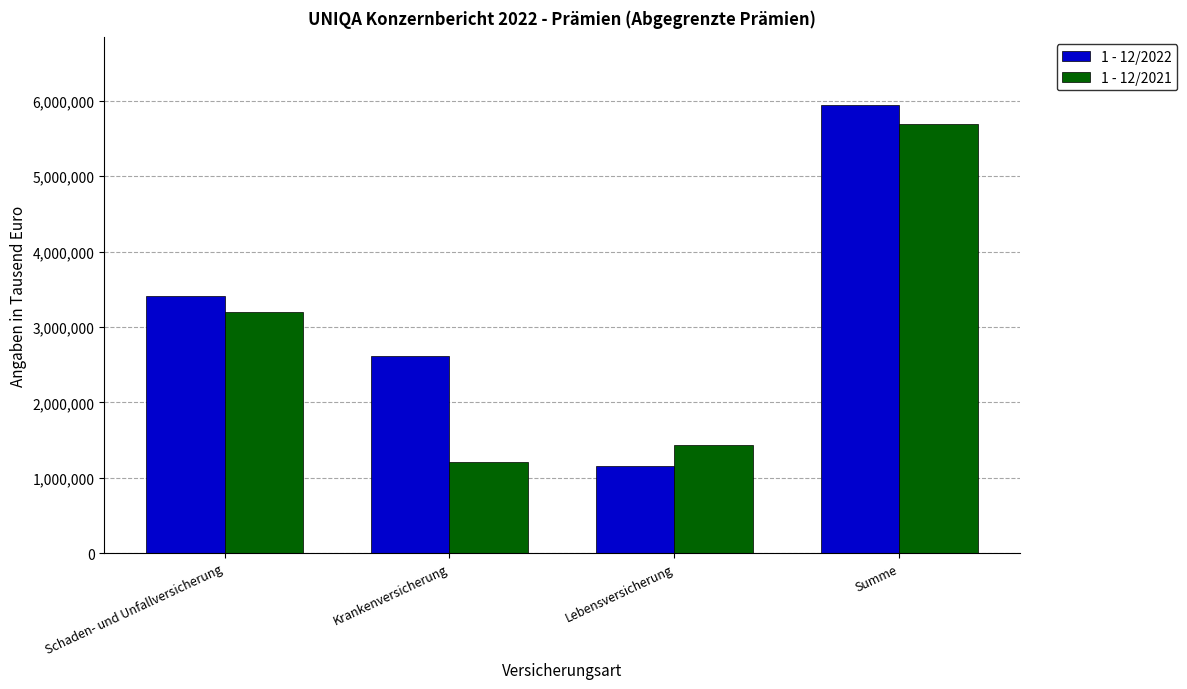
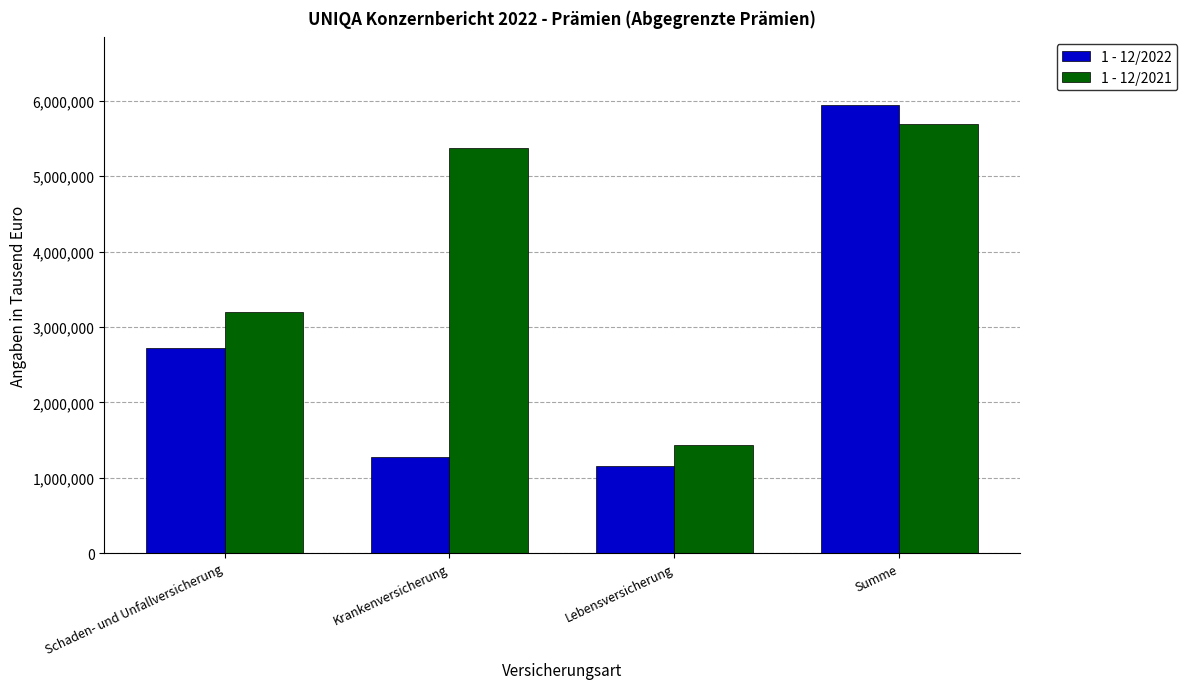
  {
    "1 - 12/2022": {
-     "Schaden- und Unfallversicherung": "3,400,000",
-     "Krankenversicherung": "2,600,000",
+     "Schaden- und Unfallversicherung": "2,700,000",
+     "Krankenversicherung": "1,300,000",
      "Lebensversicherung": "1,200,000",
      "Summe": "5,900,000"
    },
    "1 - 12/2021": {
      "Schaden- und Unfallversicherung": "3,200,000",
-     "Krankenversicherung": "1,200,000",
+     "Krankenversicherung": "5,400,000",
      "Lebensversicherung": "1,400,000",
      "Summe": "5,700,000"
    }
  }
